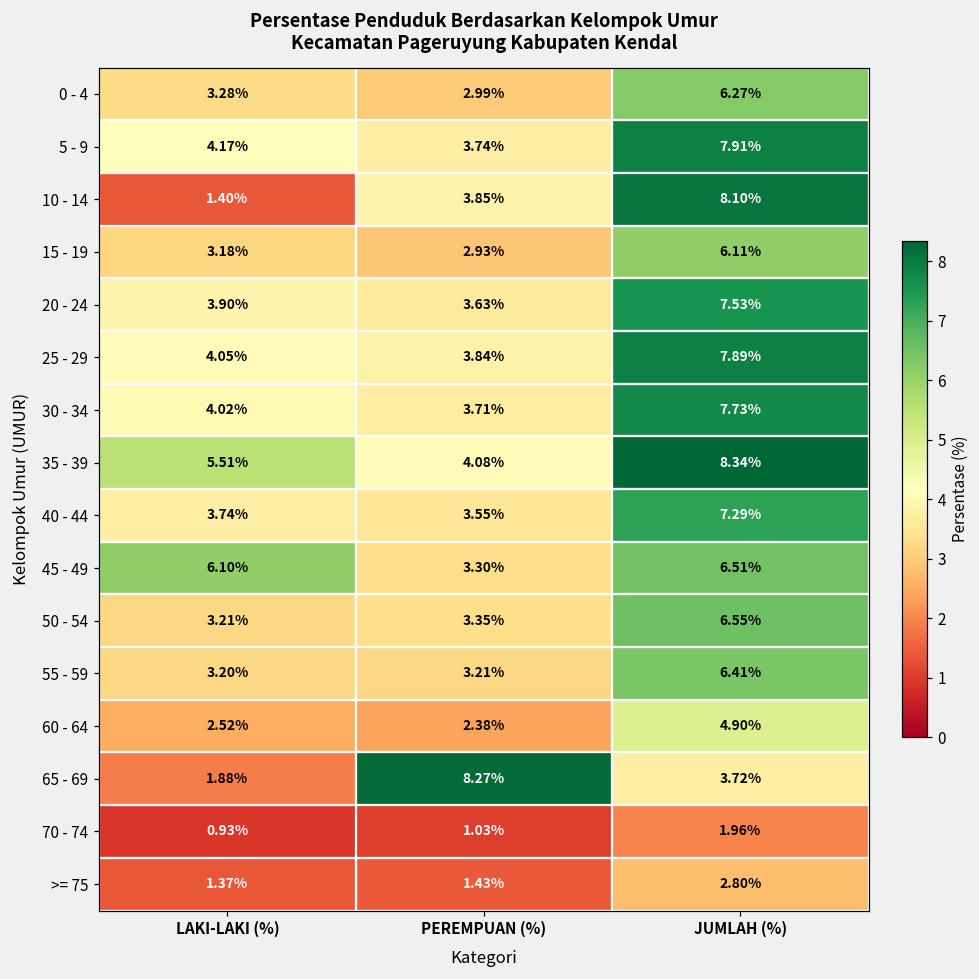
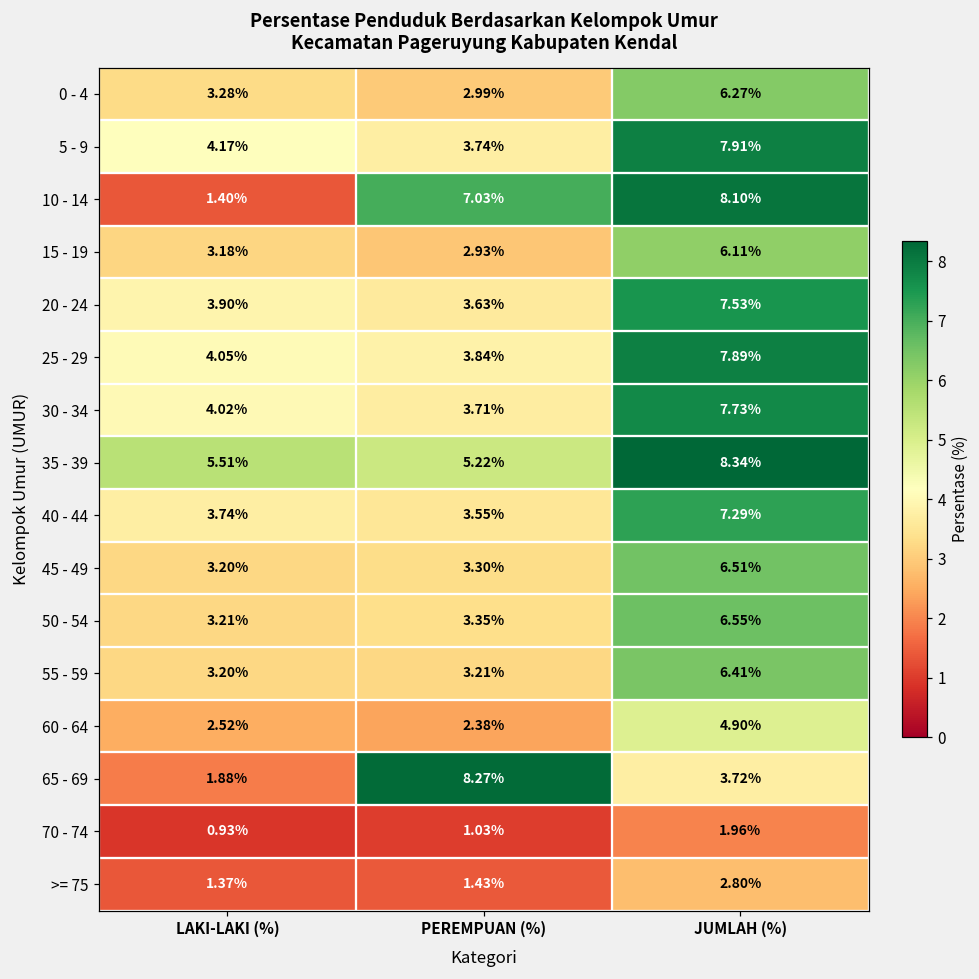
  {
    "0 - 4": {
      "LAKI-LAKI (%)": "3.28%",
      "PEREMPUAN (%)": "2.99%",
      "JUMLAH (%)": "6.27%"
    },
    "5 - 9": {
      "LAKI-LAKI (%)": "4.17%",
      "PEREMPUAN (%)": "3.74%",
      "JUMLAH (%)": "7.91%"
    },
    "10 - 14": {
      "LAKI-LAKI (%)": "1.40%",
-     "PEREMPUAN (%)": "3.85%",
+     "PEREMPUAN (%)": "7.03%",
      "JUMLAH (%)": "8.10%"
    },
    "15 - 19": {
      "LAKI-LAKI (%)": "3.18%",
      "PEREMPUAN (%)": "2.93%",
      "JUMLAH (%)": "6.11%"
    },
    "20 - 24": {
      "LAKI-LAKI (%)": "3.90%",
      "PEREMPUAN (%)": "3.63%",
      "JUMLAH (%)": "7.53%"
    },
    "25 - 29": {
      "LAKI-LAKI (%)": "4.05%",
      "PEREMPUAN (%)": "3.84%",
      "JUMLAH (%)": "7.89%"
    },
    "30 - 34": {
      "LAKI-LAKI (%)": "4.02%",
      "PEREMPUAN (%)": "3.71%",
      "JUMLAH (%)": "7.73%"
    },
    "35 - 39": {
      "LAKI-LAKI (%)": "5.51%",
-     "PEREMPUAN (%)": "4.08%",
+     "PEREMPUAN (%)": "5.22%",
      "JUMLAH (%)": "8.34%"
    },
    "40 - 44": {
      "LAKI-LAKI (%)": "3.74%",
      "PEREMPUAN (%)": "3.55%",
      "JUMLAH (%)": "7.29%"
    },
    "45 - 49": {
-     "LAKI-LAKI (%)": "6.10%",
+     "LAKI-LAKI (%)": "3.20%",
      "PEREMPUAN (%)": "3.30%",
      "JUMLAH (%)": "6.51%"
    },
    "50 - 54": {
      "LAKI-LAKI (%)": "3.21%",
      "PEREMPUAN (%)": "3.35%",
      "JUMLAH (%)": "6.55%"
    },
    "55 - 59": {
      "LAKI-LAKI (%)": "3.20%",
      "PEREMPUAN (%)": "3.21%",
      "JUMLAH (%)": "6.41%"
    },
    "60 - 64": {
      "LAKI-LAKI (%)": "2.52%",
      "PEREMPUAN (%)": "2.38%",
      "JUMLAH (%)": "4.90%"
    },
    "65 - 69": {
      "LAKI-LAKI (%)": "1.88%",
      "PEREMPUAN (%)": "8.27%",
      "JUMLAH (%)": "3.72%"
    },
    "70 - 74": {
      "LAKI-LAKI (%)": "0.93%",
      "PEREMPUAN (%)": "1.03%",
      "JUMLAH (%)": "1.96%"
    },
    ">= 75": {
      "LAKI-LAKI (%)": "1.37%",
      "PEREMPUAN (%)": "1.43%",
      "JUMLAH (%)": "2.80%"
    }
  }
